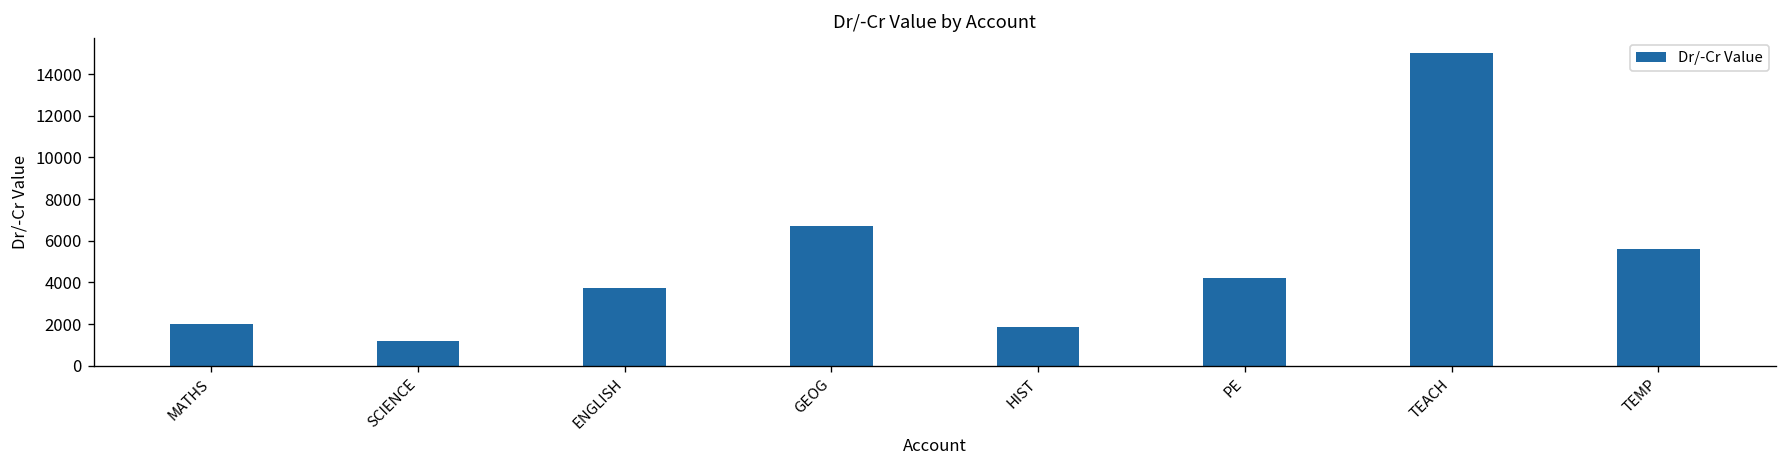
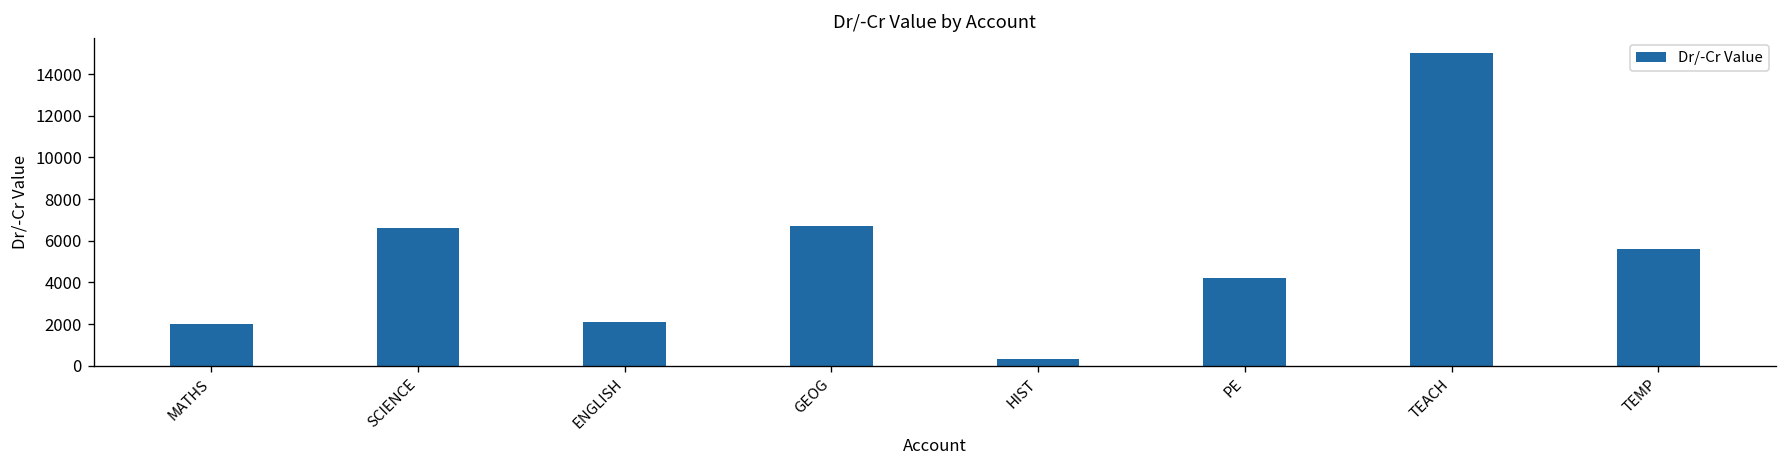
  {
    "MATHS": 2000,
-   "SCIENCE": 1200,
-   "ENGLISH": 3700,
+   "SCIENCE": 6600,
+   "ENGLISH": 2100,
    "GEOG": 6700,
-   "HIST": 1900,
+   "HIST": 300,
    "PE": 4200,
    "TEACH": 15000,
    "TEMP": 5600
  }
